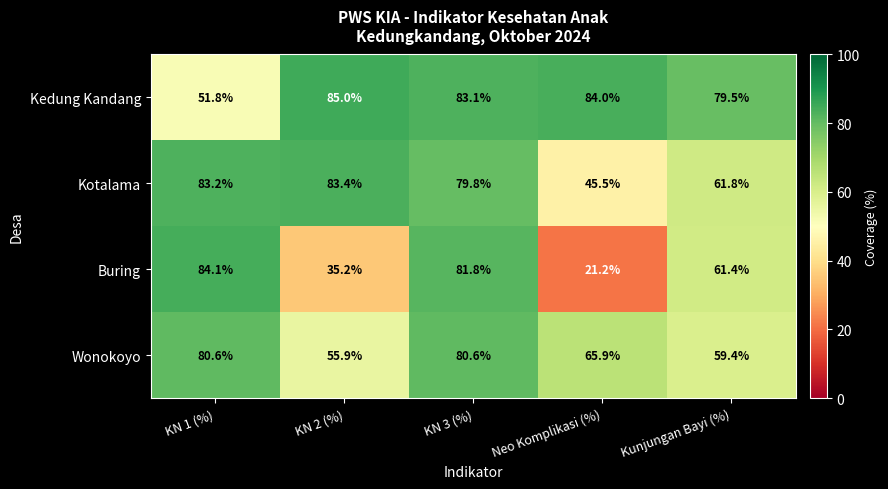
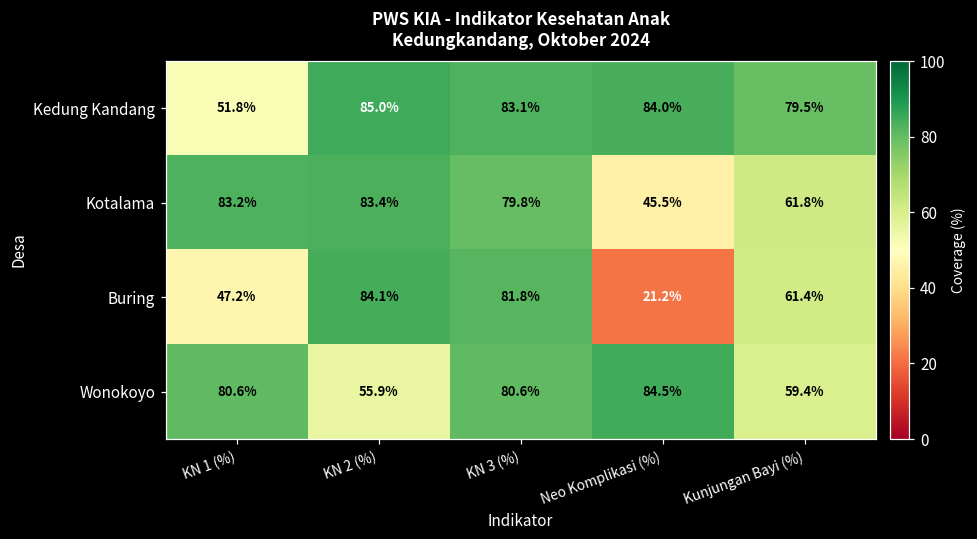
  {
    "Kedung Kandang": {
      "KN 1 (%)": "51.8%",
      "KN 2 (%)": "85.0%",
      "KN 3 (%)": "83.1%",
      "Neo Komplikasi (%)": "84.0%",
      "Kunjungan Bayi (%)": "79.5%"
    },
    "Kotalama": {
      "KN 1 (%)": "83.2%",
      "KN 2 (%)": "83.4%",
      "KN 3 (%)": "79.8%",
      "Neo Komplikasi (%)": "45.5%",
      "Kunjungan Bayi (%)": "61.8%"
    },
    "Buring": {
-     "KN 1 (%)": "84.1%",
-     "KN 2 (%)": "35.2%",
+     "KN 1 (%)": "47.2%",
+     "KN 2 (%)": "84.1%",
      "KN 3 (%)": "81.8%",
      "Neo Komplikasi (%)": "21.2%",
      "Kunjungan Bayi (%)": "61.4%"
    },
    "Wonokoyo": {
      "KN 1 (%)": "80.6%",
      "KN 2 (%)": "55.9%",
      "KN 3 (%)": "80.6%",
-     "Neo Komplikasi (%)": "65.9%",
+     "Neo Komplikasi (%)": "84.5%",
      "Kunjungan Bayi (%)": "59.4%"
    }
  }
